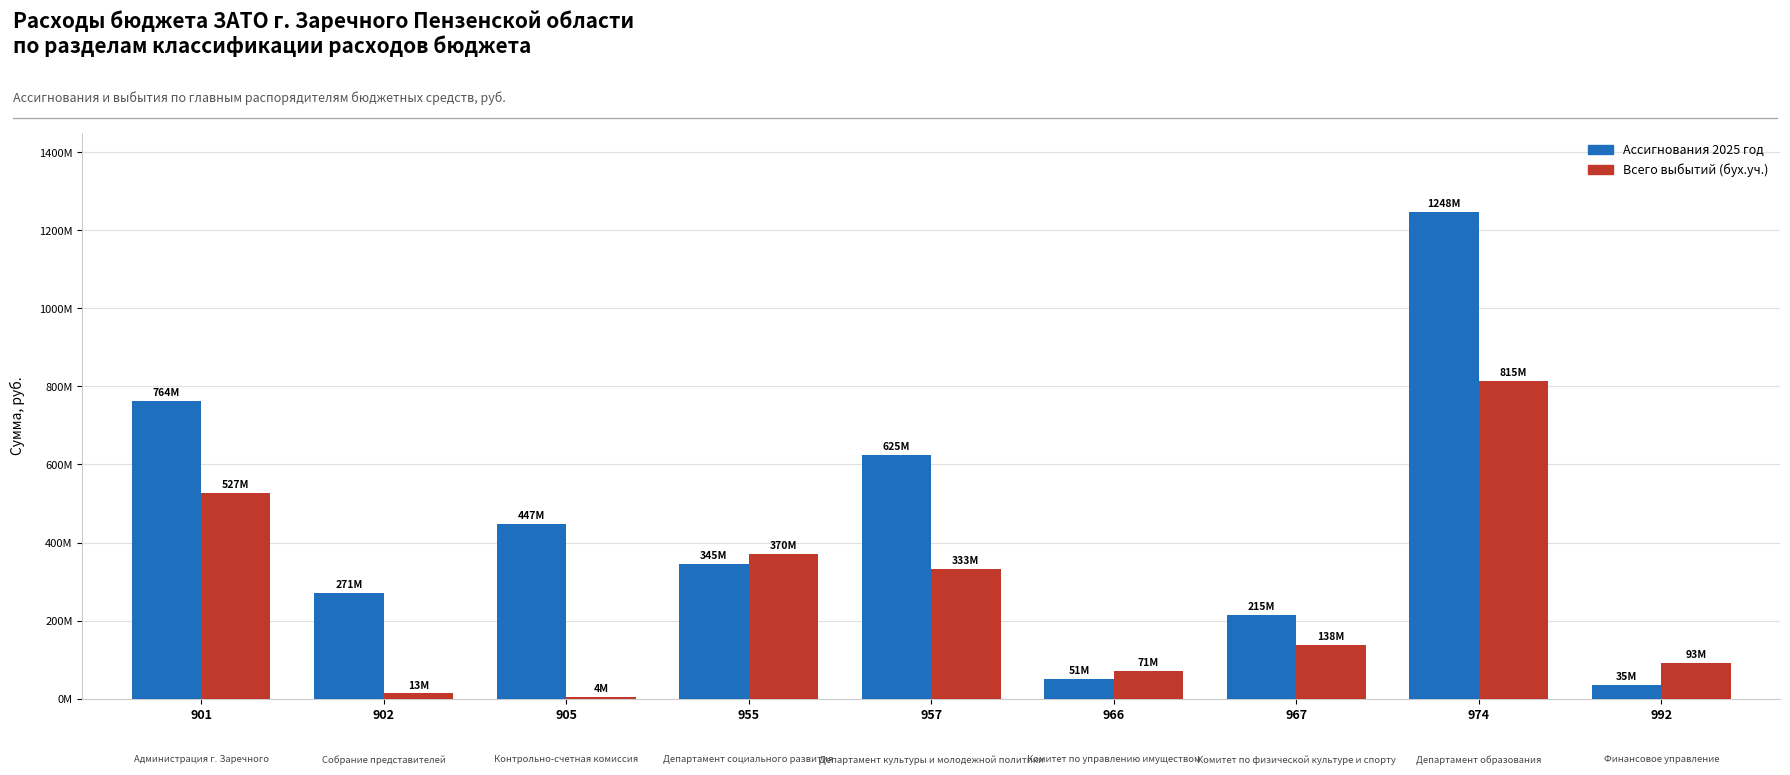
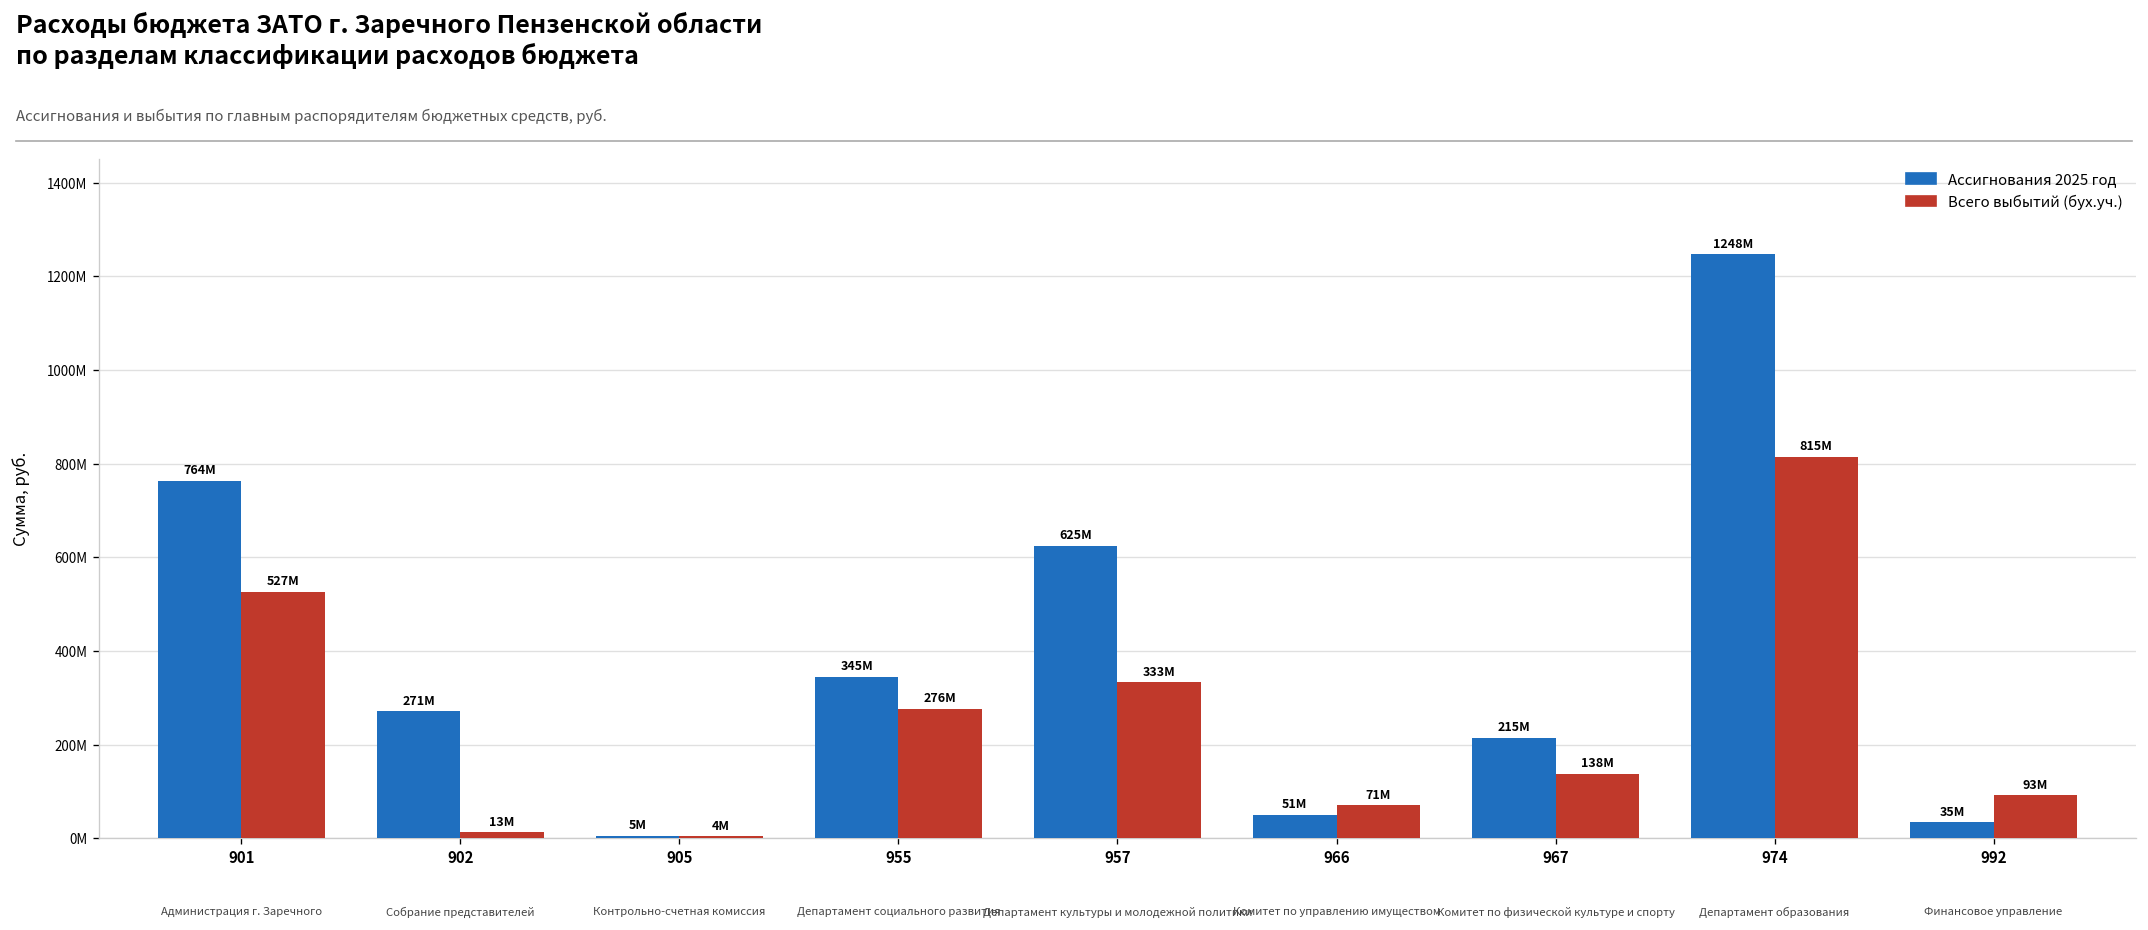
  {
    "Ассигнования 2025 год": {
-     "905": "447М"
+     "905": "5М"
    },
    "Всего выбытий (бух.уч.)": {
-     "955": "370М"
+     "955": "276М"
    }
  }
